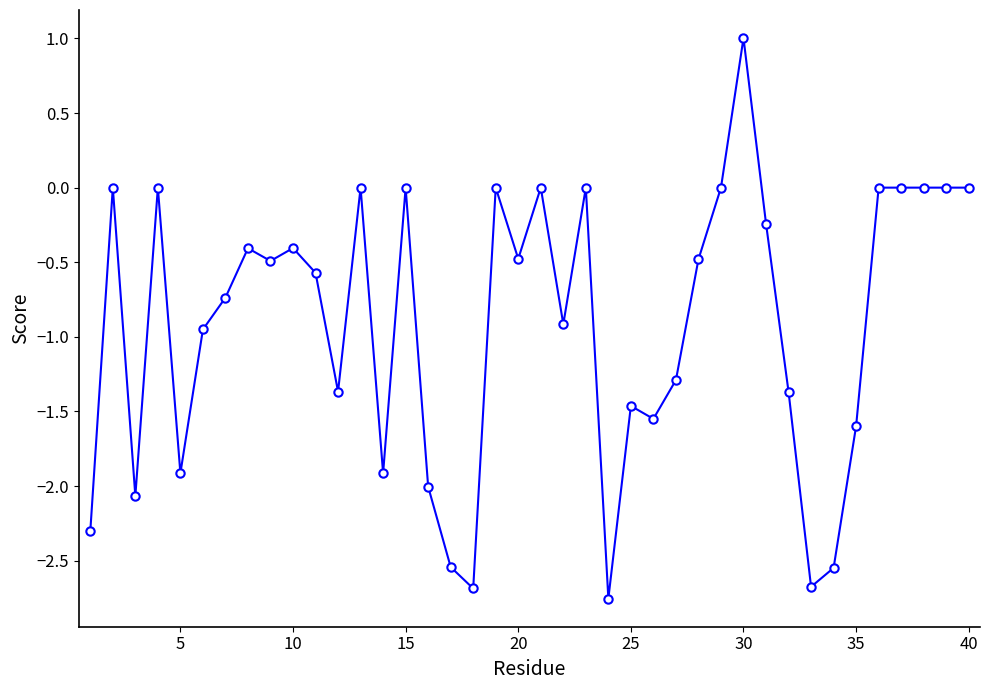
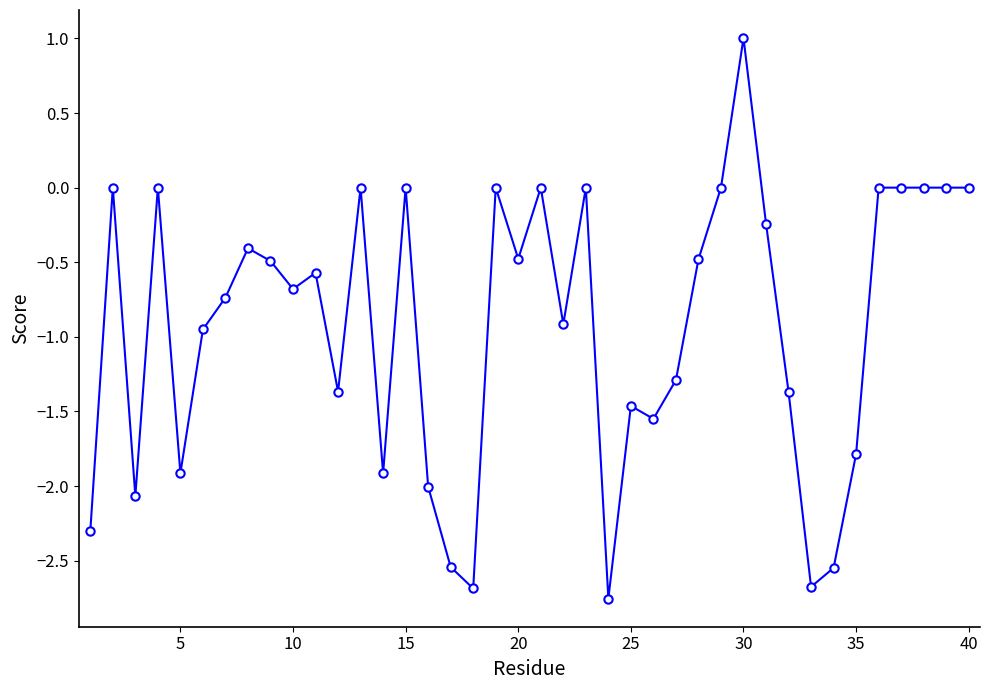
  {
    "5": -1.91,
-   "10": -0.41,
+   "10": -0.68,
    "15": 0.00,
    "20": -0.48,
    "25": -1.46,
    "30": 1.00,
-   "35": -1.60,
+   "35": -1.78,
    "40": 0.00
  }
